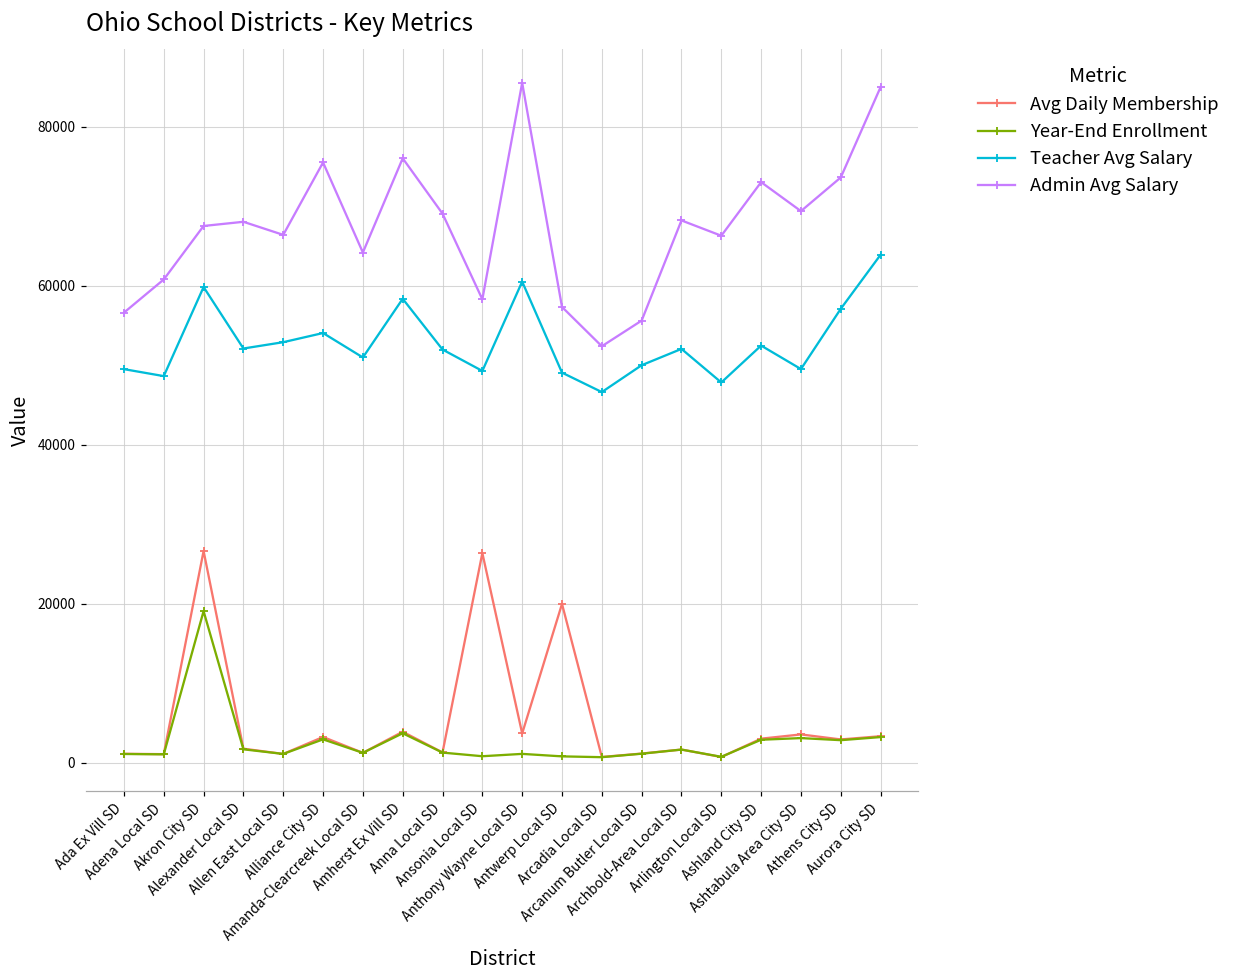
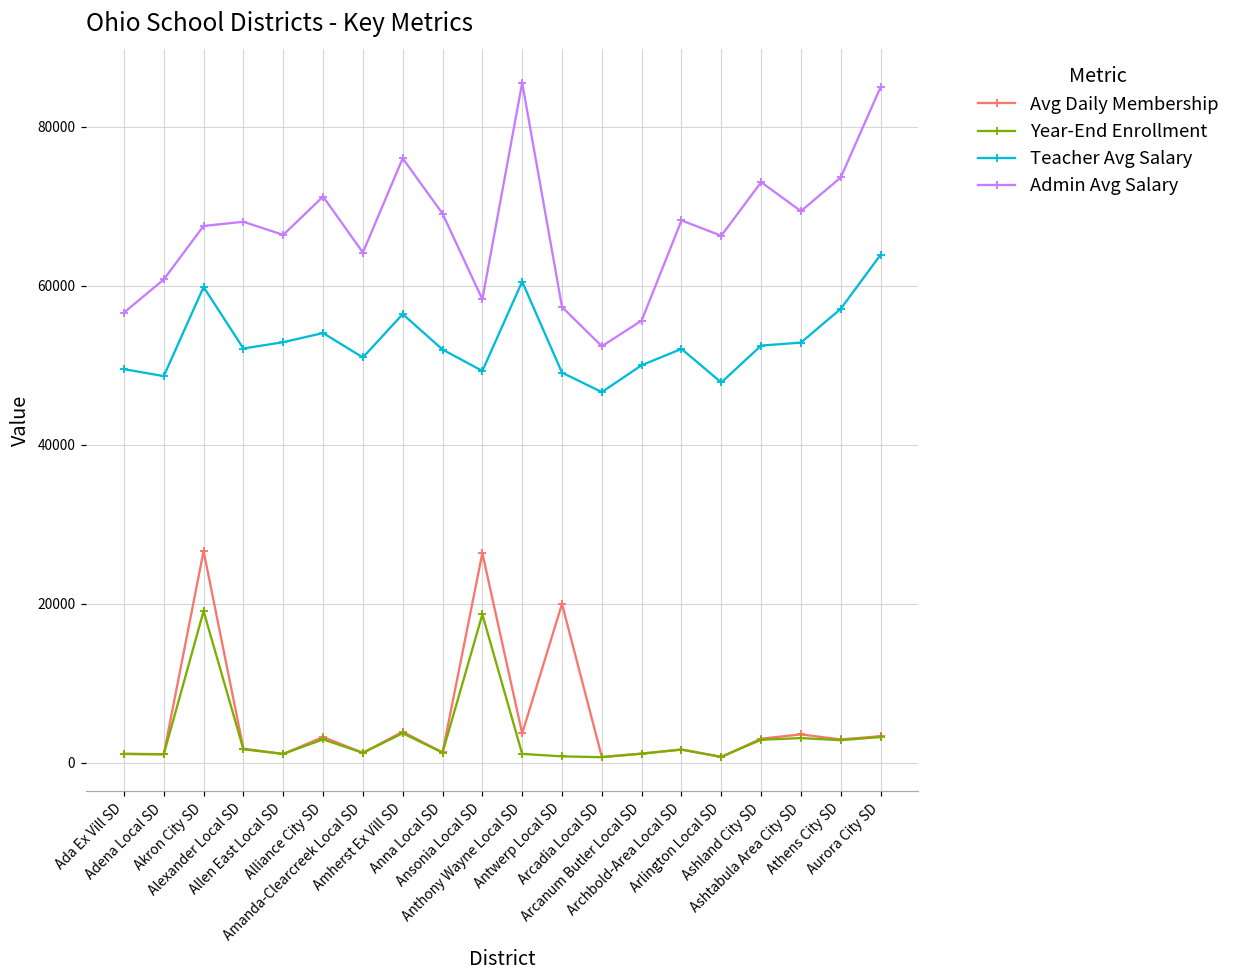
  {
    "Avg Daily Membership": {
      "Akron City SD": 27000,
      "Ansonia Local SD": 26000,
      "Anthony Wayne Local SD": 4000,
      "Antwerp Local SD": 20000,
      "Ashtabula Area City SD": 4000
    },
    "Year-End Enrollment": {
      "Akron City SD": 19000,
-     "Ansonia Local SD": 1000,
+     "Ansonia Local SD": 19000,
      "Anthony Wayne Local SD": 1000,
      "Antwerp Local SD": 1000,
      "Ashtabula Area City SD": 3000
    },
    "Teacher Avg Salary": {
      "Ada Ex Vill SD": 49000,
      "Adena Local SD": 49000,
      "Akron City SD": 60000,
      "Alexander Local SD": 52000,
      "Allen East Local SD": 53000,
      "Alliance City SD": 54000,
      "Amanda-Clearcreek Local SD": 51000,
-     "Amherst Ex Vill SD": 58000,
+     "Amherst Ex Vill SD": 56000,
      "Anna Local SD": 52000,
      "Ansonia Local SD": 49000,
      "Anthony Wayne Local SD": 60000,
      "Antwerp Local SD": 49000,
      "Arcadia Local SD": 47000,
      "Arcanum Butler Local SD": 50000,
      "Archbold-Area Local SD": 52000,
      "Arlington Local SD": 48000,
      "Ashland City SD": 52000,
-     "Ashtabula Area City SD": 50000,
+     "Ashtabula Area City SD": 53000,
      "Athens City SD": 57000,
      "Aurora City SD": 64000
    },
    "Admin Avg Salary": {
      "Ada Ex Vill SD": 57000,
      "Adena Local SD": 61000,
      "Akron City SD": 67000,
      "Alexander Local SD": 68000,
      "Allen East Local SD": 66000,
-     "Alliance City SD": 75000,
+     "Alliance City SD": 71000,
      "Amanda-Clearcreek Local SD": 64000,
      "Amherst Ex Vill SD": 76000,
      "Anna Local SD": 69000,
      "Ansonia Local SD": 58000,
      "Anthony Wayne Local SD": 85000,
      "Antwerp Local SD": 57000,
      "Arcadia Local SD": 52000,
      "Arcanum Butler Local SD": 56000,
      "Archbold-Area Local SD": 68000,
      "Arlington Local SD": 66000,
      "Ashland City SD": 73000,
      "Ashtabula Area City SD": 69000,
      "Athens City SD": 74000,
      "Aurora City SD": 85000
    }
  }
